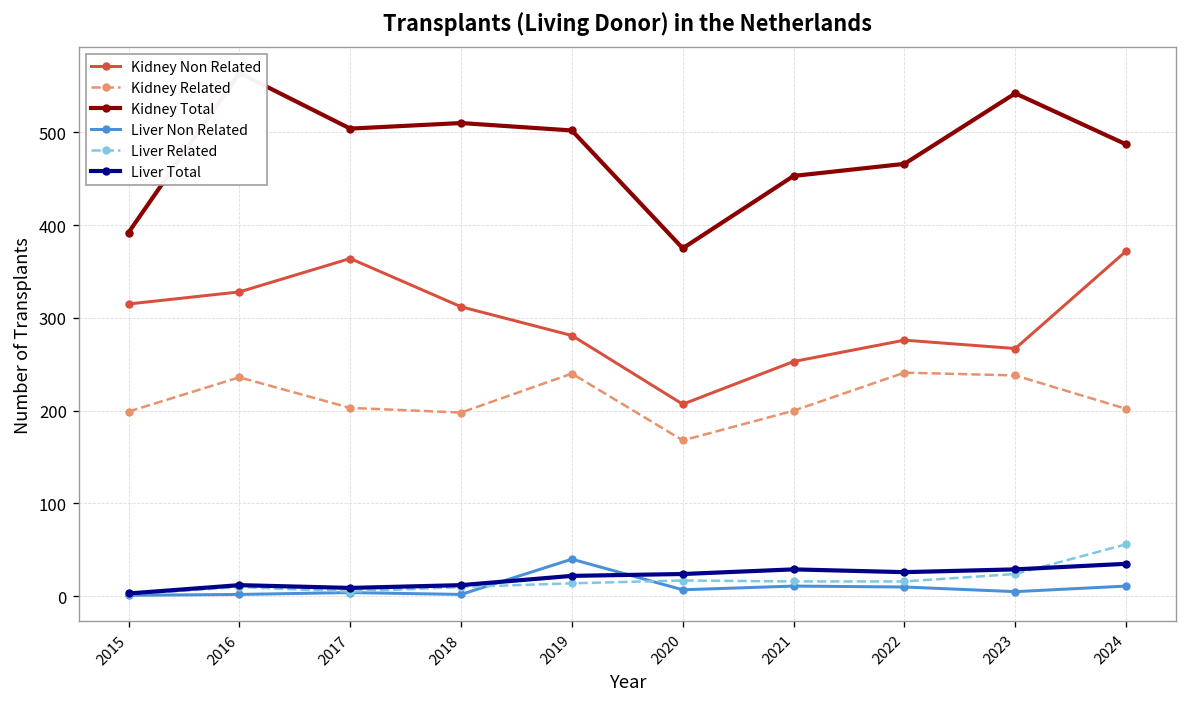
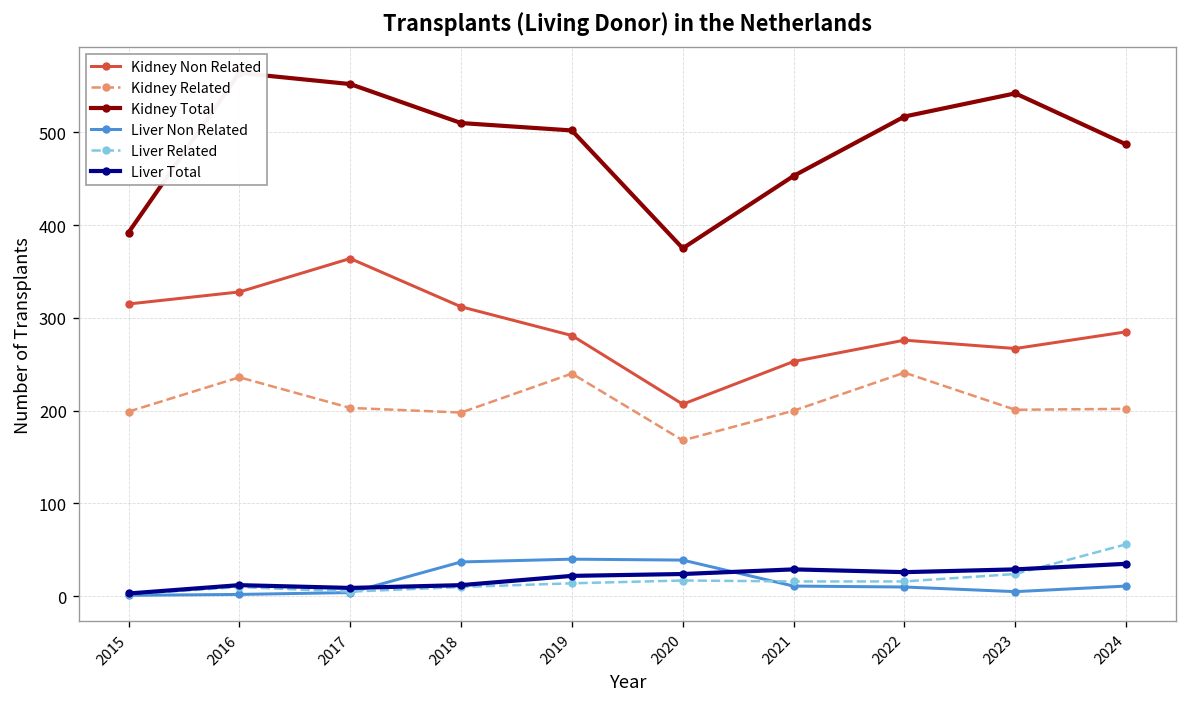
  {
    "Kidney Non Related": {
      "2015": 320,
      "2016": 330,
      "2017": 360,
      "2018": 310,
      "2019": 280,
      "2020": 210,
      "2021": 250,
      "2022": 280,
      "2023": 270,
-     "2024": 370
+     "2024": 290
    },
    "Kidney Related": {
      "2015": 200,
      "2016": 240,
      "2017": 200,
      "2018": 200,
      "2019": 240,
      "2020": 170,
      "2021": 200,
      "2022": 240,
-     "2023": 240,
+     "2023": 200,
      "2024": 200
    },
    "Kidney Total": {
      "2015": 390,
-     "2017": 500,
+     "2017": 550,
      "2018": 510,
      "2019": 500,
      "2020": 380,
      "2021": 450,
-     "2022": 470,
+     "2022": 520,
      "2023": 540,
      "2024": 490
    },
    "Liver Non Related": {
      "2016": 0,
-     "2018": 0,
+     "2018": 40,
      "2019": 40,
-     "2020": 10,
+     "2020": 40,
      "2021": 10,
      "2022": 10,
      "2023": 10,
      "2024": 10
    },
    "Liver Related": {
      "2019": 10,
      "2020": 20,
      "2021": 20,
      "2022": 20,
      "2023": 20,
      "2024": 60
    },
    "Liver Total": {
      "2017": 10,
      "2019": 20,
      "2020": 20,
      "2021": 30,
      "2022": 30,
      "2023": 30,
      "2024": 40
    }
  }
